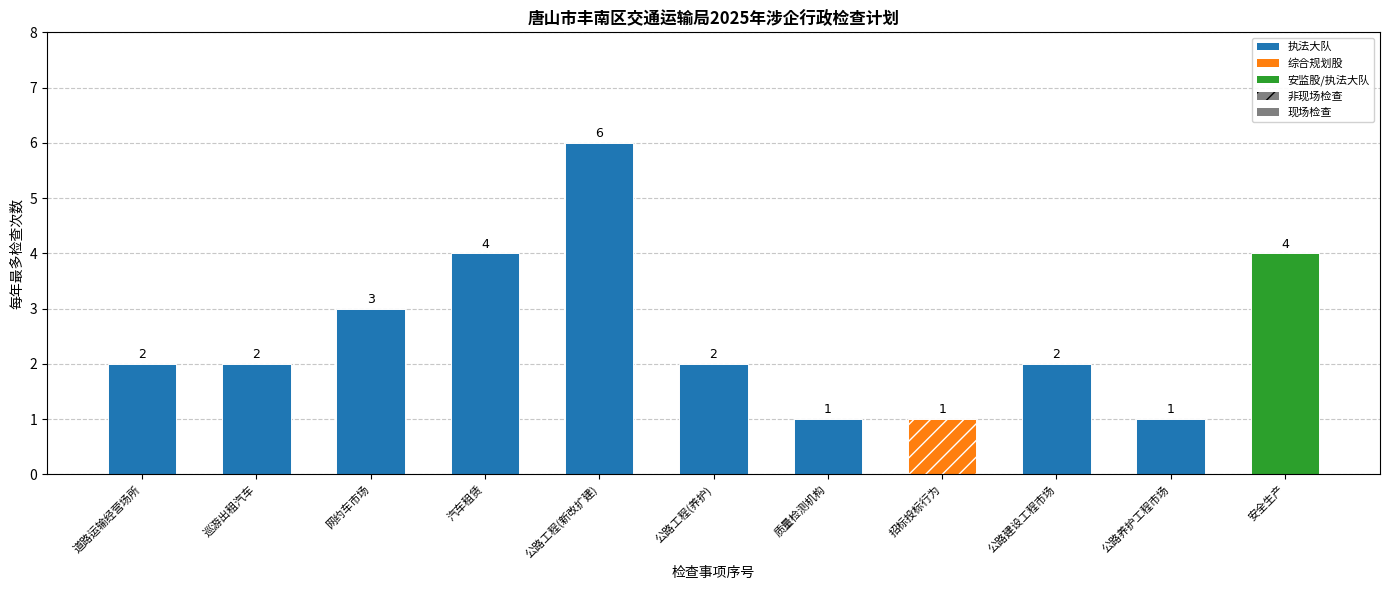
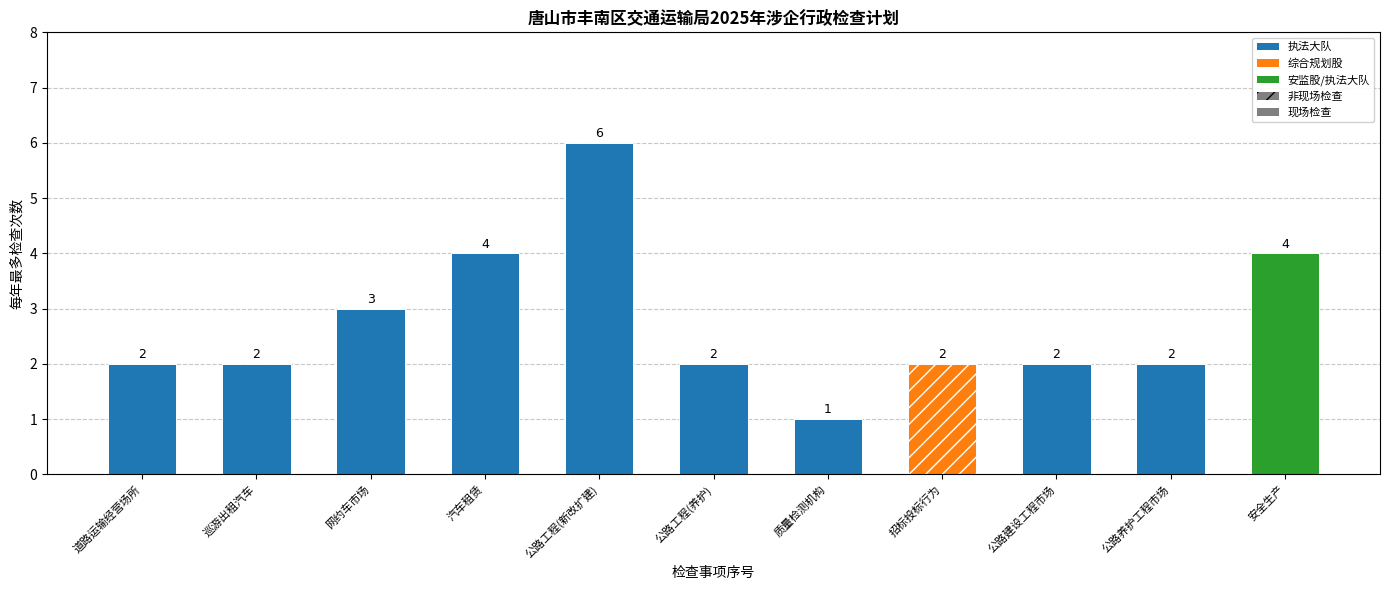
  {
    "道路运输经营场所": 2,
    "巡游出租汽车": 2,
    "网约车市场": 3,
    "汽车租赁": 4,
    "公路工程(新改扩建)": 6,
    "公路工程(养护)": 2,
    "质量检测机构": 1,
-   "招标投标行为": 1,
+   "招标投标行为": 2,
    "公路建设工程市场": 2,
-   "公路养护工程市场": 1,
+   "公路养护工程市场": 2,
    "安全生产": 4
  }
